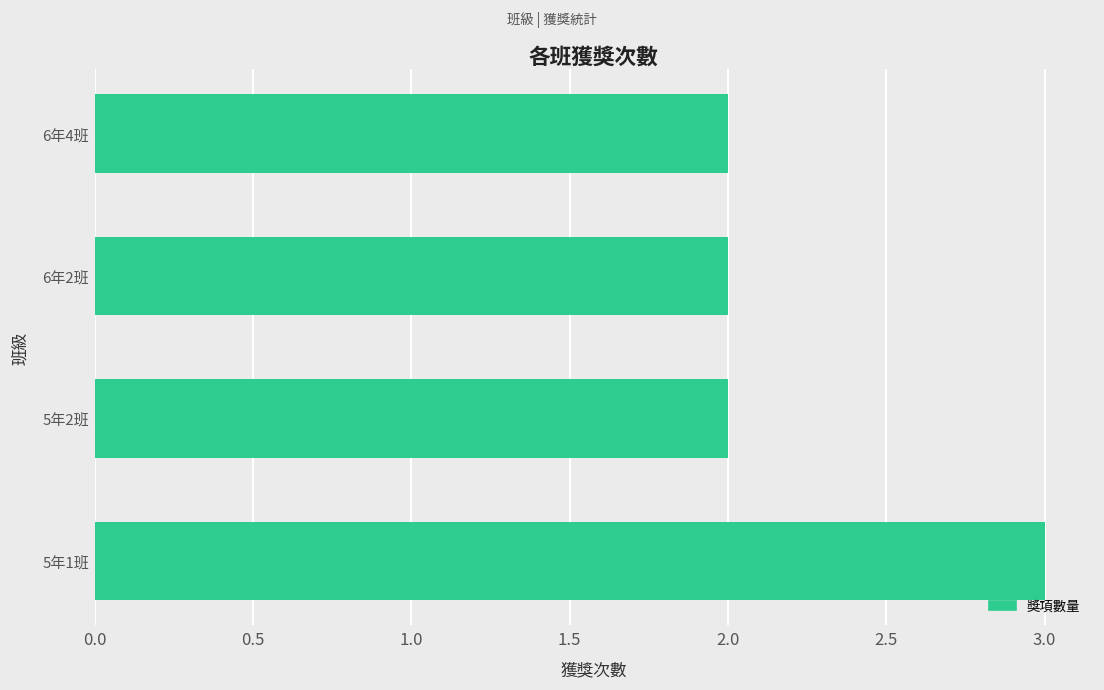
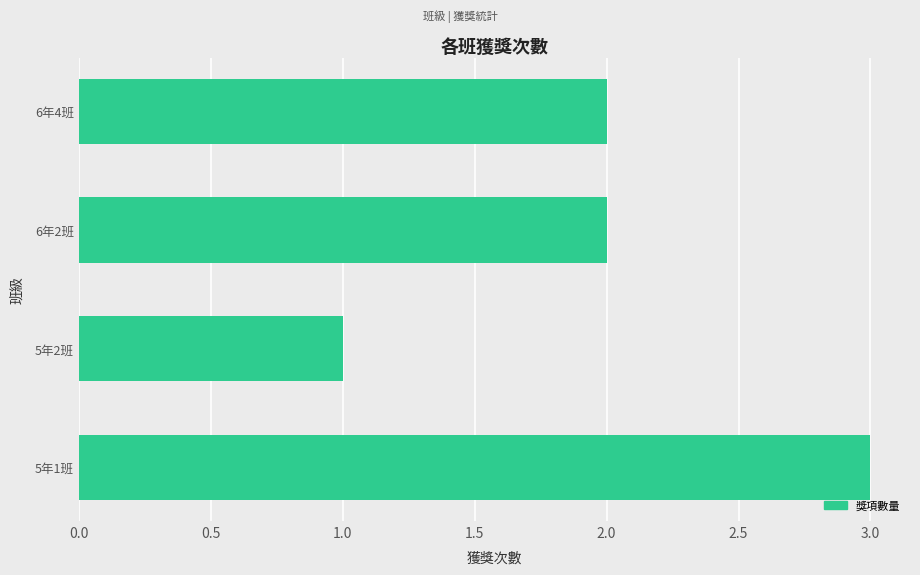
  {
    "6年4班": 2,
    "6年2班": 2,
-   "5年2班": 2,
+   "5年2班": 1,
    "5年1班": 3
  }
